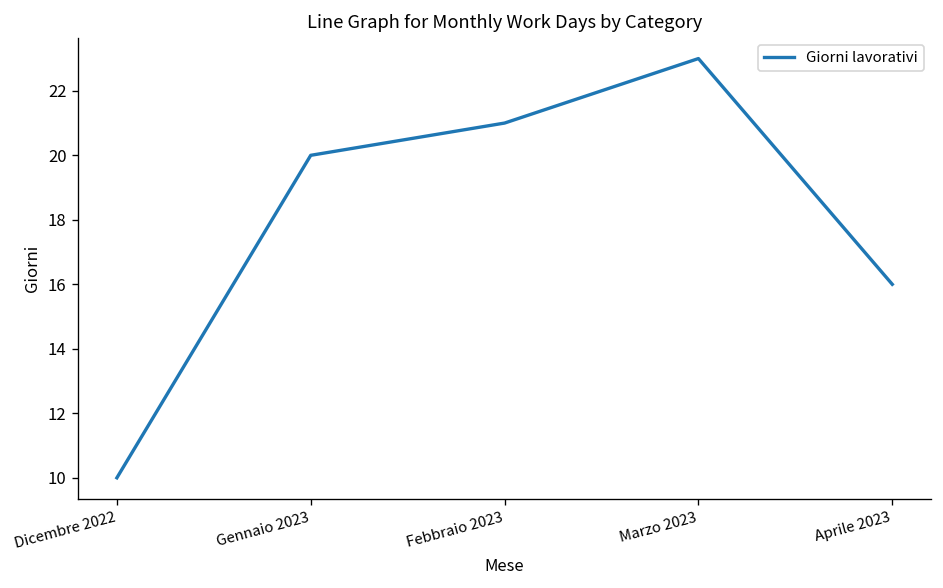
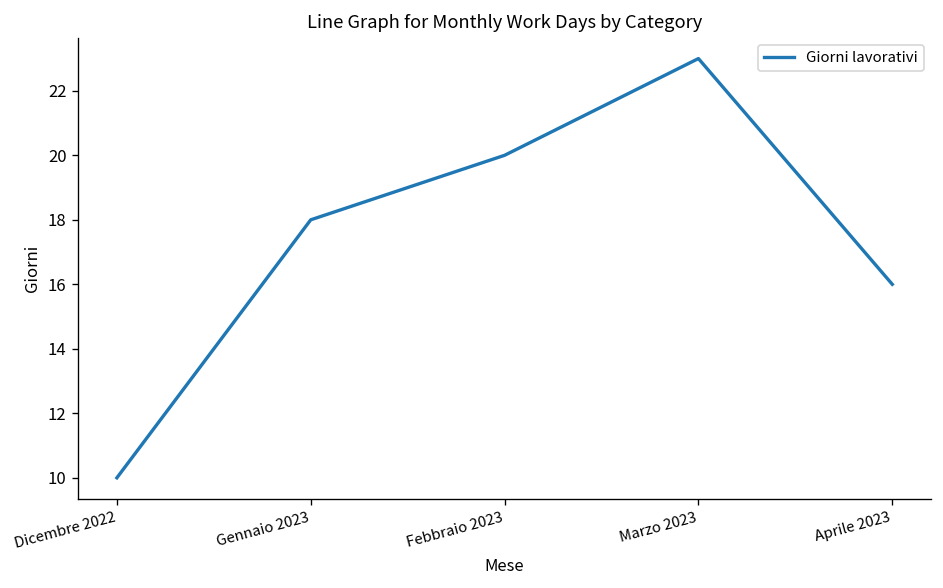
  {
    "Dicembre 2022": 10,
-   "Gennaio 2023": 20,
-   "Febbraio 2023": 21,
+   "Gennaio 2023": 18,
+   "Febbraio 2023": 20,
    "Marzo 2023": 23,
    "Aprile 2023": 16
  }
